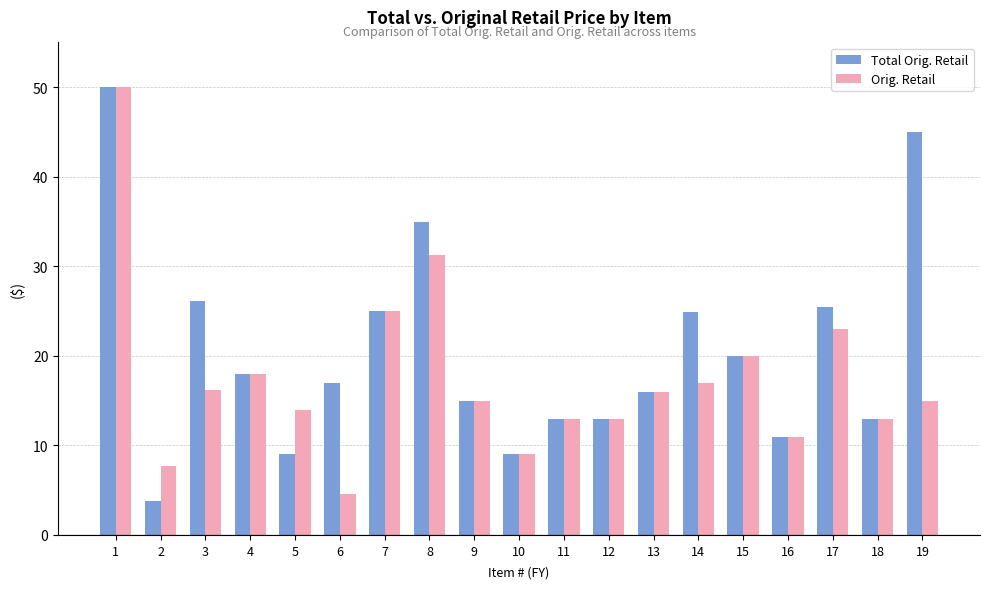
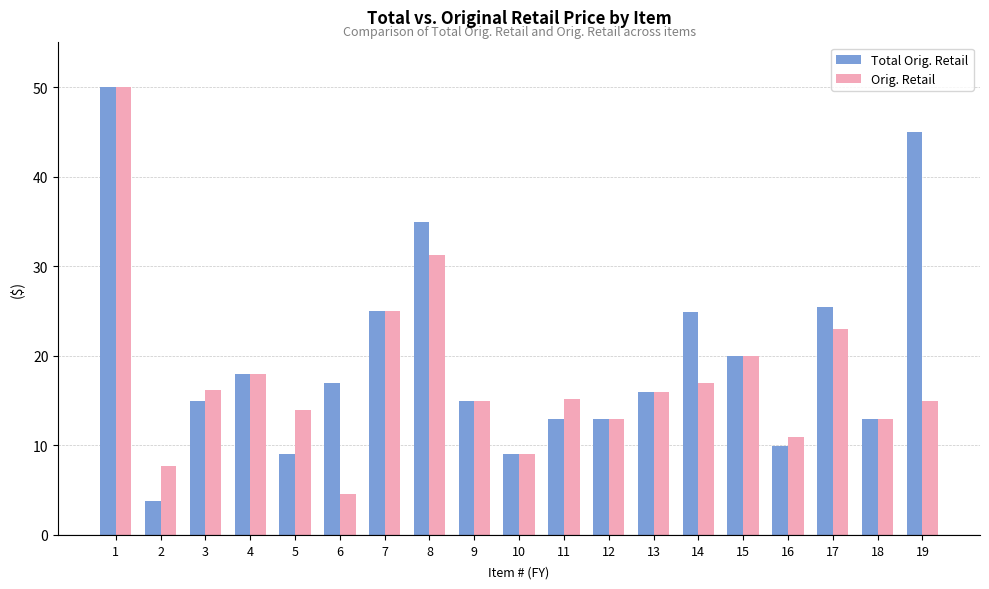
  {
    "Total Orig. Retail": {
      "1": 50,
      "2": 4,
-     "3": 26,
+     "3": 15,
      "4": 18,
      "5": 9,
      "6": 17,
      "7": 25,
      "8": 35,
      "9": 15,
      "10": 9,
      "11": 13,
      "12": 13,
      "13": 16,
      "14": 25,
      "15": 20,
-     "16": 11,
+     "16": 10,
      "17": 26,
      "18": 13,
      "19": 45
    },
    "Orig. Retail": {
      "1": 50,
      "2": 8,
      "3": 16,
      "4": 18,
      "5": 14,
      "6": 5,
      "7": 25,
      "8": 31,
      "9": 15,
      "10": 9,
-     "11": 13,
+     "11": 15,
      "12": 13,
      "13": 16,
      "14": 17,
      "15": 20,
      "16": 11,
      "17": 23,
      "18": 13,
      "19": 15
    }
  }
